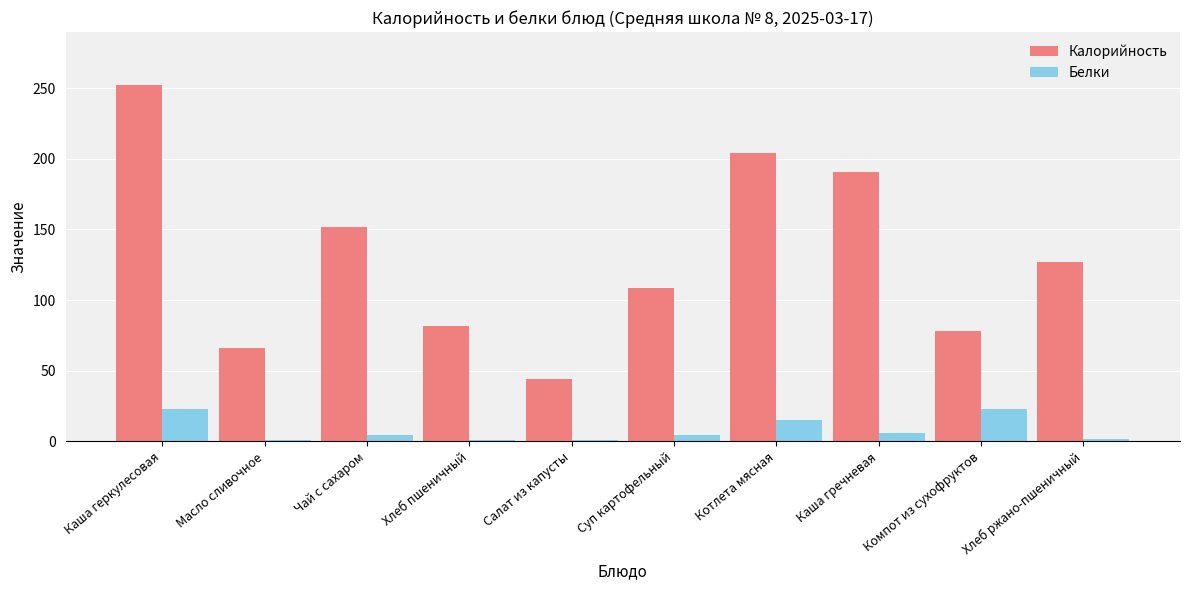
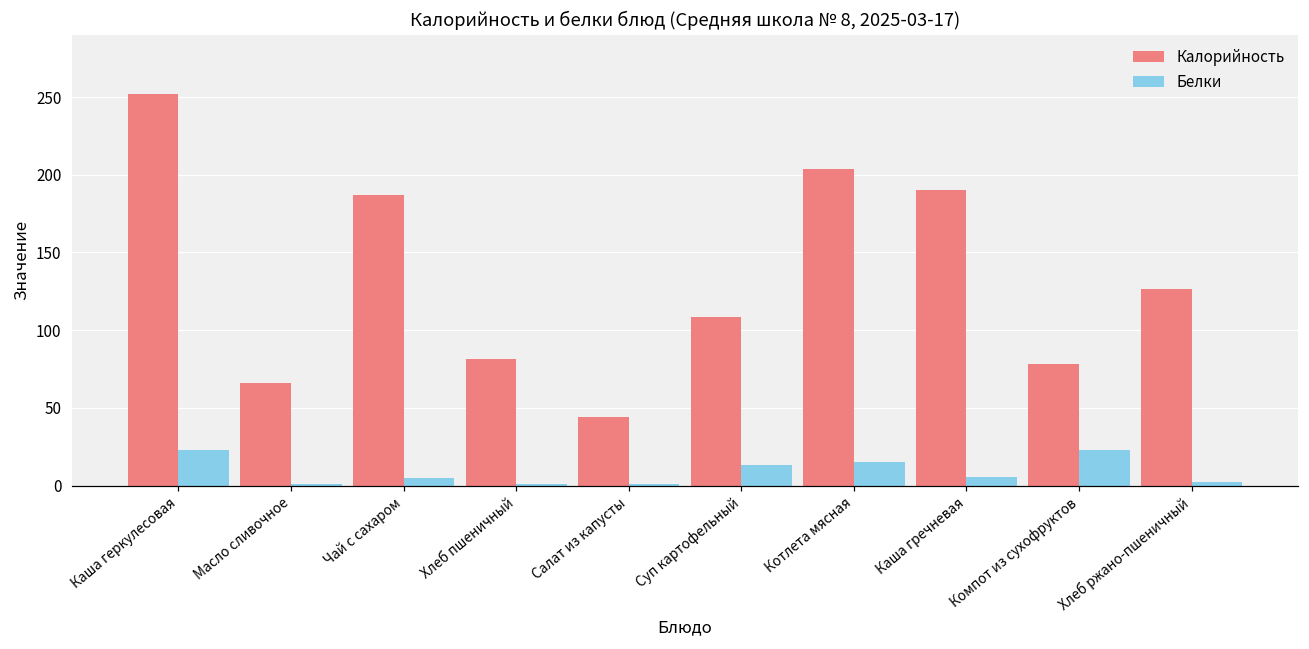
  {
    "Калорийность": {
      "Каша геркулесовая": 252,
      "Масло сливочное": 66,
-     "Чай с сахаром": 152,
+     "Чай с сахаром": 187,
      "Хлеб пшеничный": 81,
      "Салат из капусты": 44,
      "Суп картофельный": 108,
      "Котлета мясная": 204,
      "Каша гречневая": 190,
      "Компот из сухофруктов": 78,
      "Хлеб ржано-пшеничный": 127
    },
    "Белки": {
      "Каша геркулесовая": 23,
      "Чай с сахаром": 5,
-     "Суп картофельный": 5,
+     "Суп картофельный": 13,
      "Котлета мясная": 15,
      "Каша гречневая": 6,
      "Компот из сухофруктов": 23,
      "Хлеб ржано-пшеничный": 2
    }
  }
